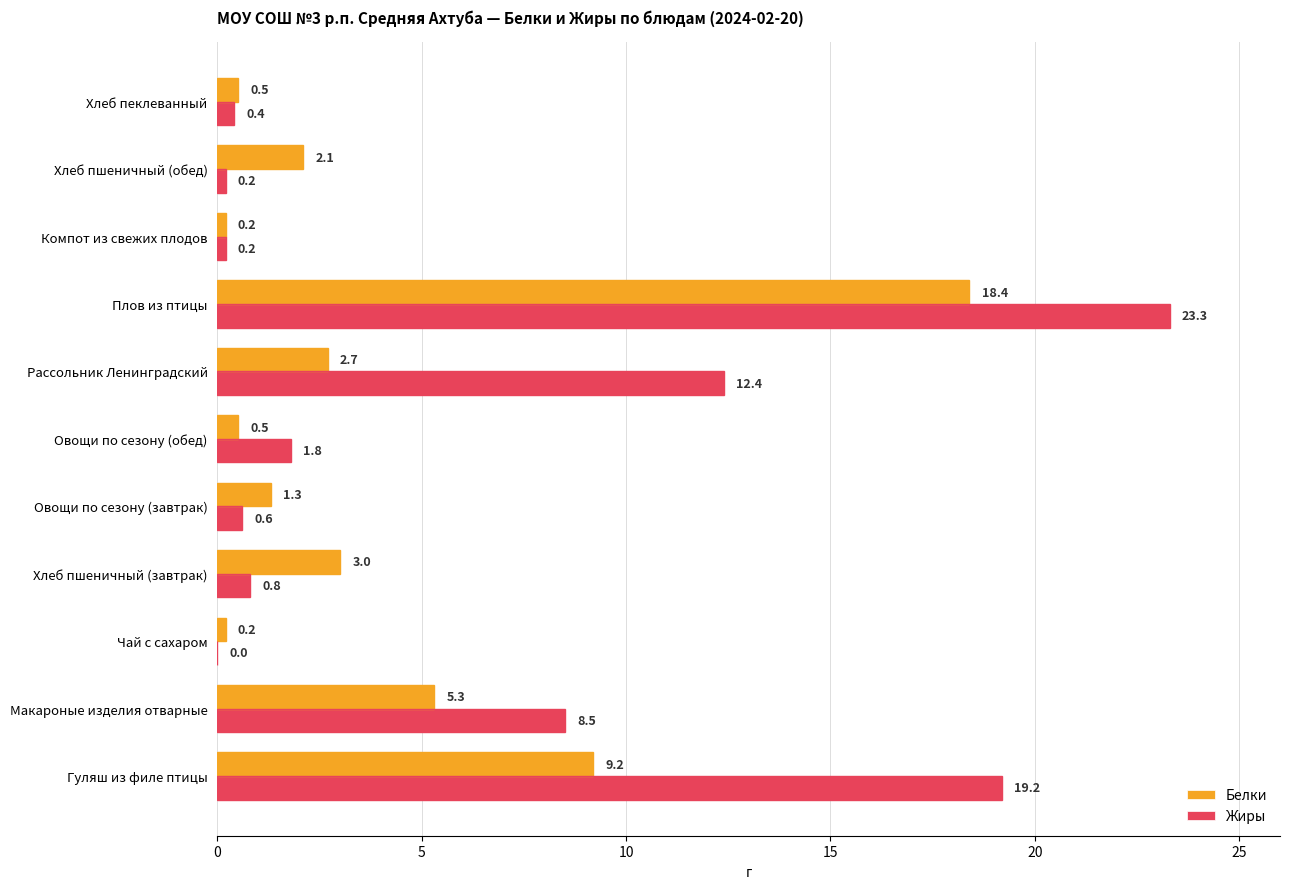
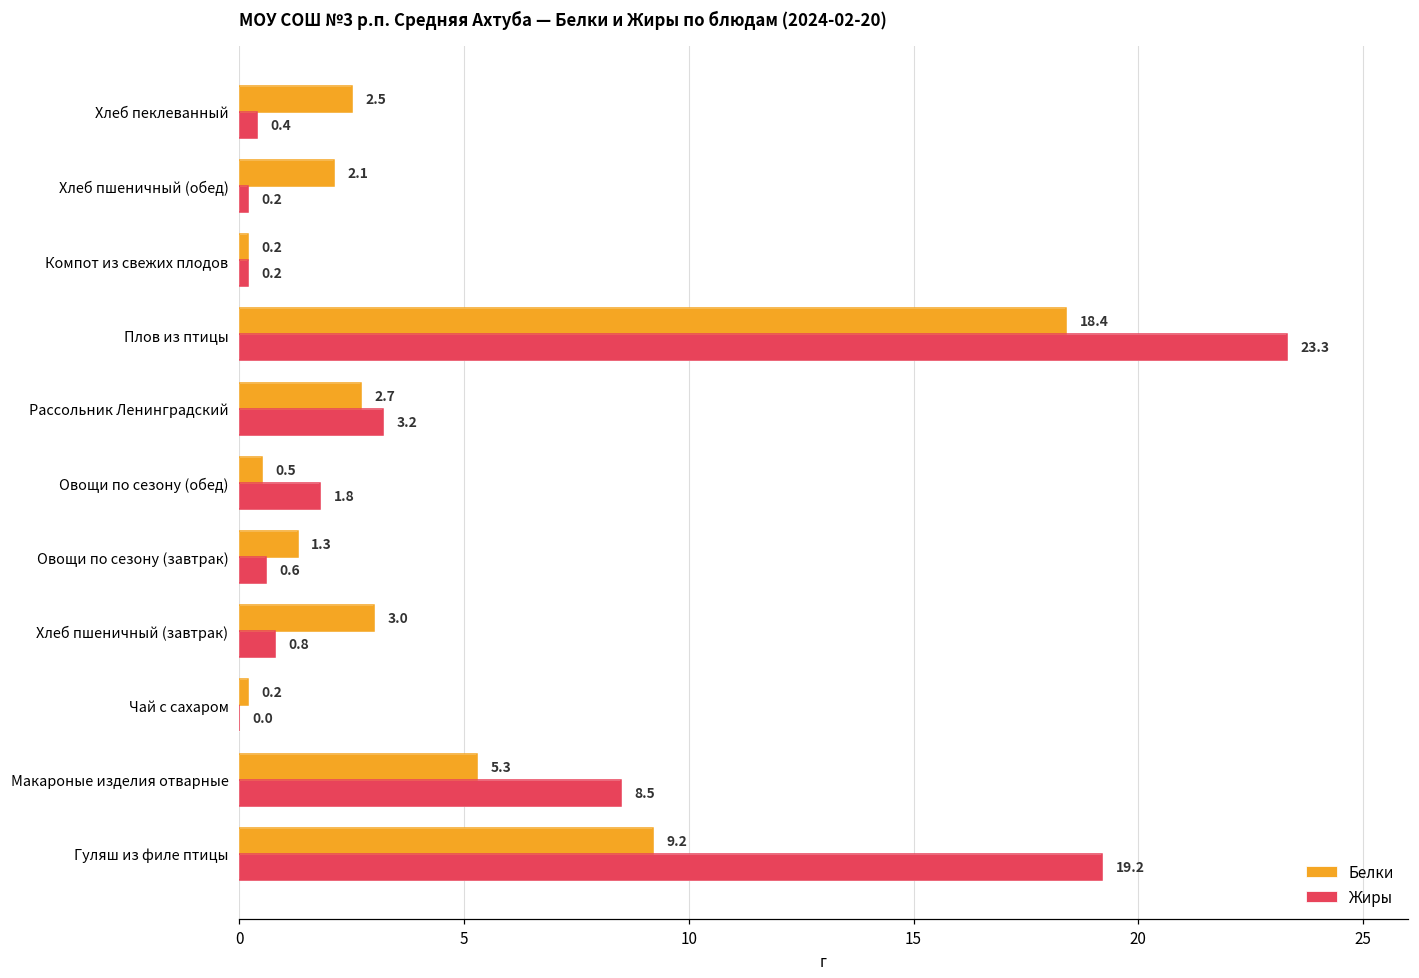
  {
    "Белки": {
-     "Хлеб пеклеванный": 0.5,
+     "Хлеб пеклеванный": 2.5,
      "Хлеб пшеничный (обед)": 2.1,
      "Компот из свежих плодов": 0.2,
      "Плов из птицы": 18.4,
      "Рассольник Ленинградский": 2.7,
      "Овощи по сезону (обед)": 0.5,
      "Овощи по сезону (завтрак)": 1.3,
      "Хлеб пшеничный (завтрак)": 3.0,
      "Чай с сахаром": 0.2,
      "Макароные изделия отварные": 5.3,
      "Гуляш из филе птицы": 9.2
    },
    "Жиры": {
      "Хлеб пеклеванный": 0.4,
      "Хлеб пшеничный (обед)": 0.2,
      "Компот из свежих плодов": 0.2,
      "Плов из птицы": 23.3,
-     "Рассольник Ленинградский": 12.4,
+     "Рассольник Ленинградский": 3.2,
      "Овощи по сезону (обед)": 1.8,
      "Овощи по сезону (завтрак)": 0.6,
      "Хлеб пшеничный (завтрак)": 0.8,
      "Чай с сахаром": 0.0,
      "Макароные изделия отварные": 8.5,
      "Гуляш из филе птицы": 19.2
    }
  }
